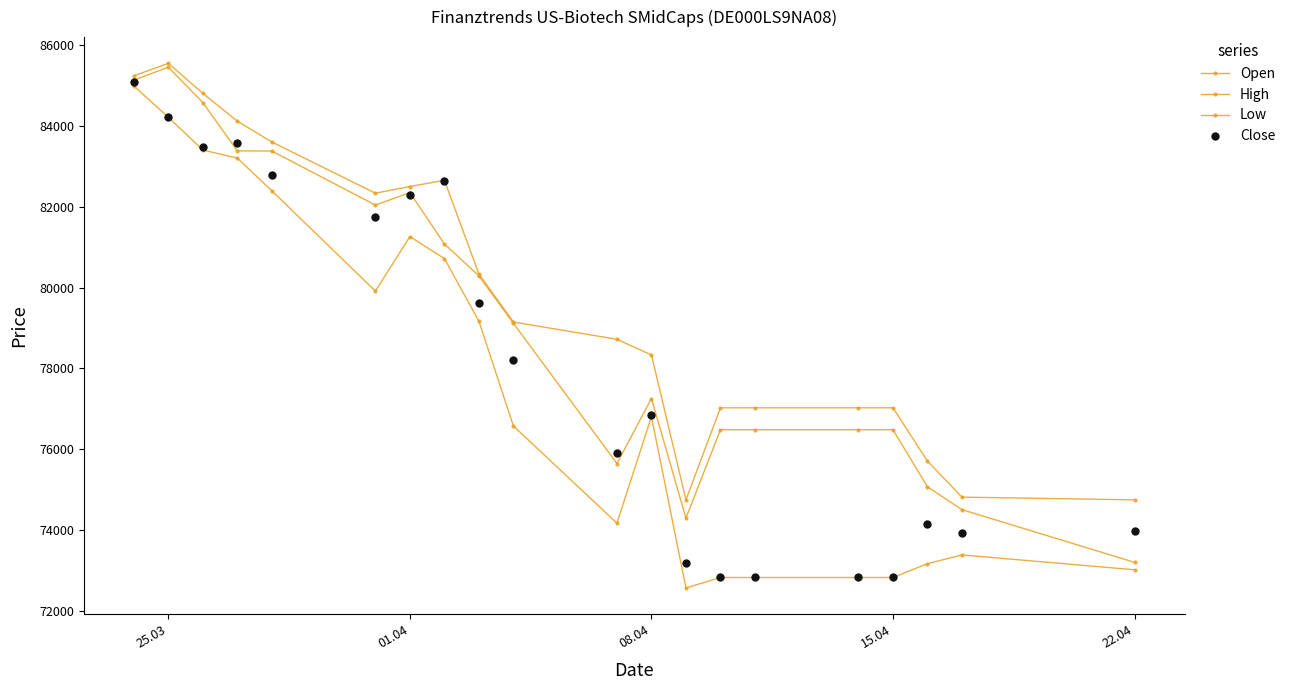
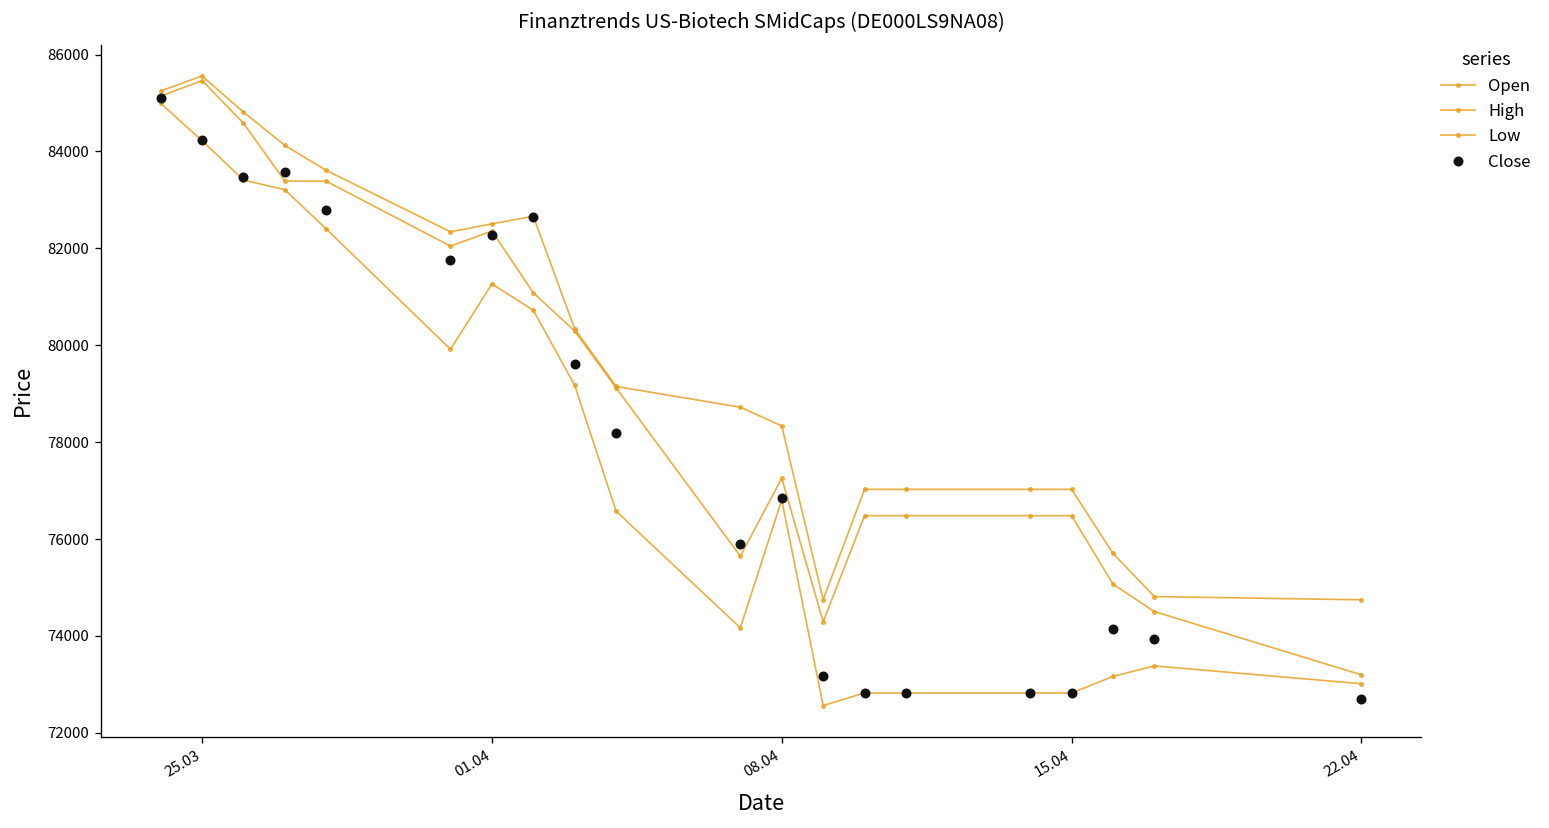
  {
    "Close": {
      "01.04": 82300,
-     "22.04": 74000
+     "22.04": 72700
    }
  }
